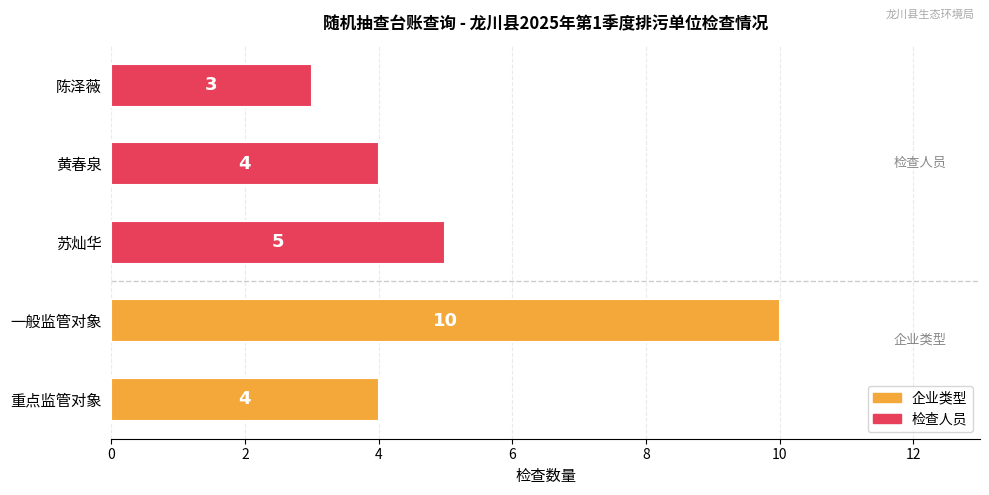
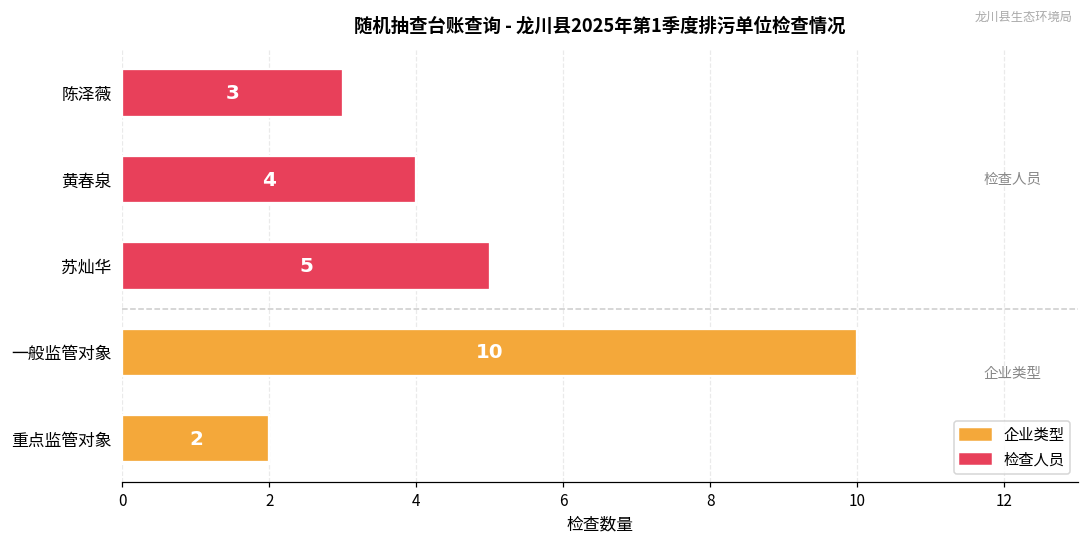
  {
    "陈泽薇": 3,
    "黄春泉": 4,
    "苏灿华": 5,
    "一般监管对象": 10,
-   "重点监管对象": 4
+   "重点监管对象": 2
  }
